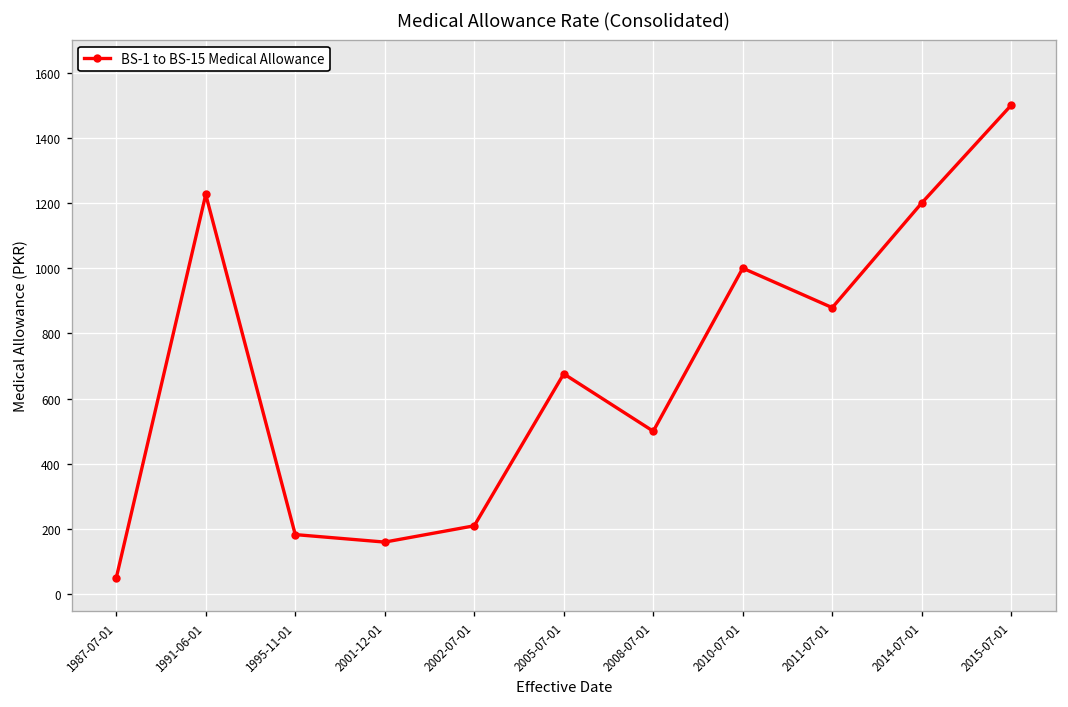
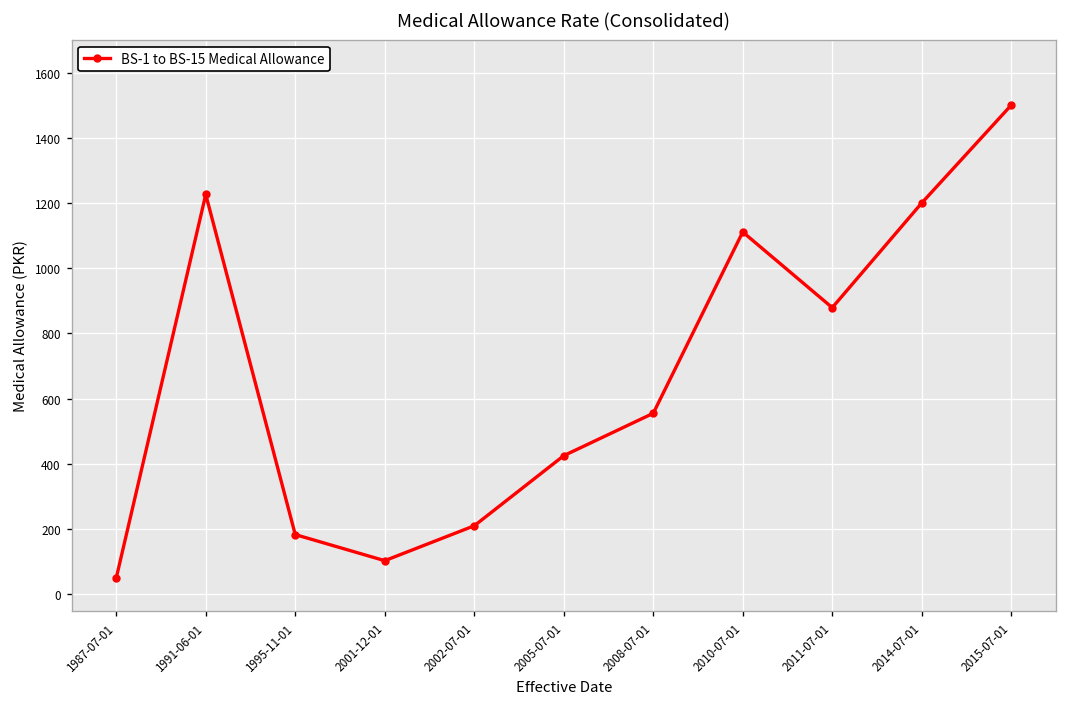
  {
    "1987-07-01": 50,
    "1991-06-01": 1230,
    "1995-11-01": 180,
-   "2001-12-01": 160,
+   "2001-12-01": 100,
    "2002-07-01": 210,
-   "2005-07-01": 680,
-   "2008-07-01": 500,
-   "2010-07-01": 1000,
+   "2005-07-01": 430,
+   "2008-07-01": 560,
+   "2010-07-01": 1110,
    "2011-07-01": 880,
    "2014-07-01": 1200,
    "2015-07-01": 1500
  }
